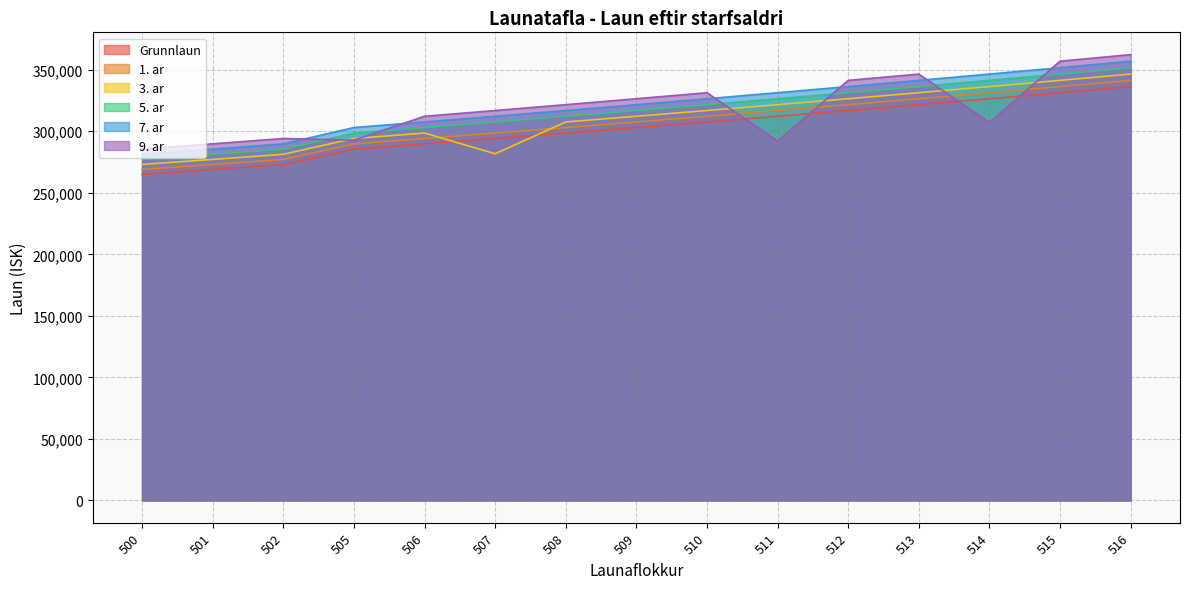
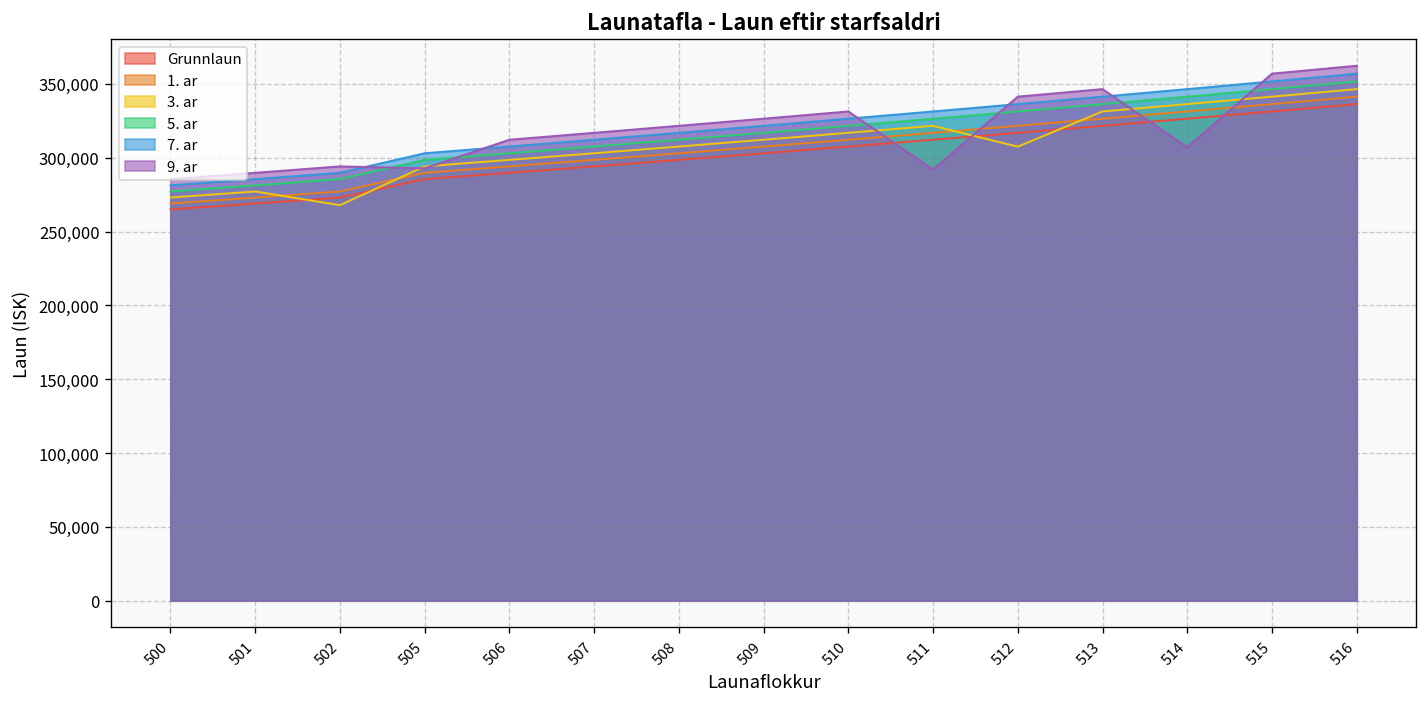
  {
    "3. ar": {
      "500": "273,000",
      "501": "277,000",
-     "502": "281,000",
+     "502": "268,000",
      "506": "299,000",
-     "507": "282,000",
+     "507": "303,000",
      "508": "308,000",
      "509": "312,000",
      "510": "317,000",
      "511": "322,000",
-     "512": "326,000",
+     "512": "307,000",
      "513": "331,000",
      "514": "336,000",
      "515": "341,000",
      "516": "346,000"
    },
    "5. ar": {
      "500": "277,000",
      "501": "281,000",
      "502": "286,000",
      "505": "299,000",
      "506": "303,000",
      "507": "308,000",
      "508": "312,000",
      "509": "317,000",
      "510": "322,000",
      "511": "326,000",
      "512": "331,000",
      "513": "336,000",
      "514": "341,000",
      "515": "346,000",
      "516": "352,000"
    },
    "7. ar": {
      "501": "286,000",
      "502": "290,000",
      "505": "303,000",
      "506": "308,000",
      "507": "312,000",
      "508": "317,000",
      "509": "322,000",
      "510": "326,000",
      "511": "331,000",
      "512": "336,000",
      "513": "341,000",
      "514": "346,000",
      "515": "352,000",
      "516": "357,000"
    },
    "9. ar": {
      "501": "290,000",
      "502": "294,000",
      "506": "312,000",
      "507": "317,000",
      "508": "322,000",
      "509": "326,000",
      "510": "331,000",
      "511": "292,000",
      "512": "341,000",
      "513": "346,000",
      "514": "307,000",
      "515": "357,000",
      "516": "362,000"
    }
  }
